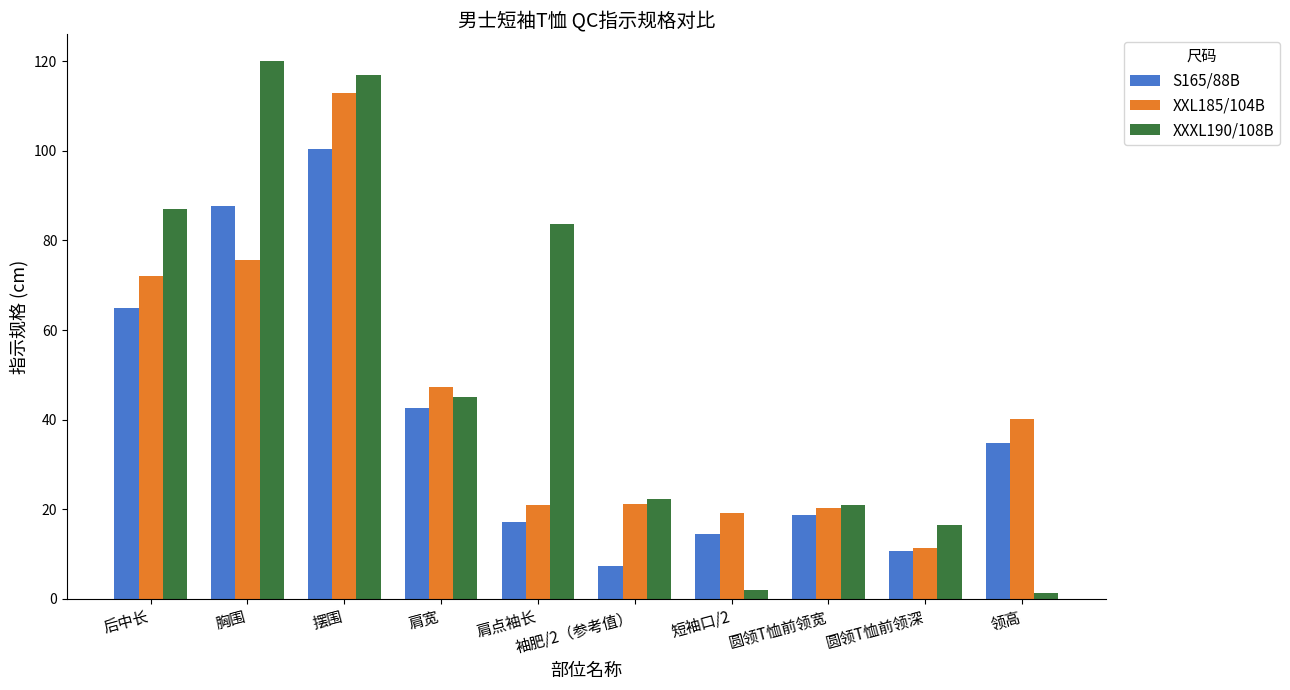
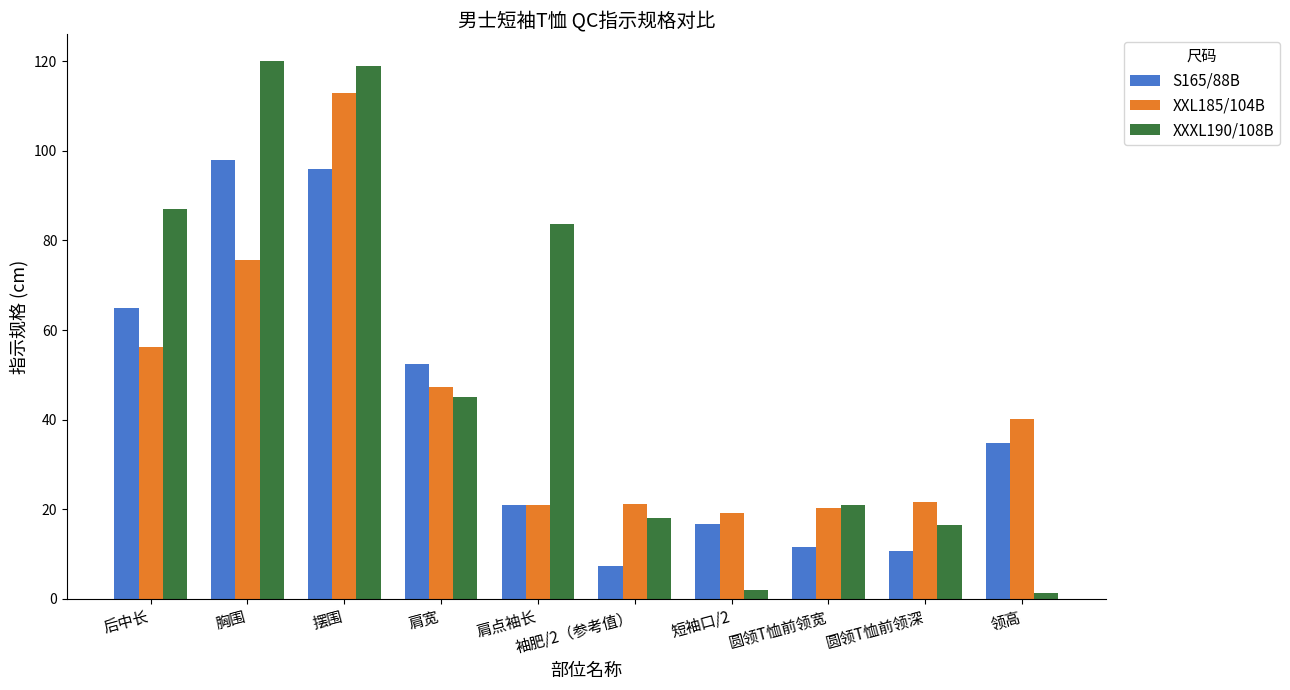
  {
    "S165/88B": {
      "后中长": 65,
-     "胸围": 88,
-     "摆围": 101,
-     "肩宽": 43,
-     "肩点袖长": 17,
+     "胸围": 98,
+     "摆围": 96,
+     "肩宽": 52,
+     "肩点袖长": 21,
      "袖肥/2（参考值）": 7,
-     "短袖口/2": 15,
-     "圆领T恤前领宽": 19,
+     "短袖口/2": 17,
+     "圆领T恤前领宽": 12,
      "圆领T恤前领深": 11,
      "领高": 35
    },
    "XXL185/104B": {
-     "后中长": 72,
+     "后中长": 56,
      "胸围": 76,
      "摆围": 113,
      "肩宽": 47,
      "肩点袖长": 21,
      "袖肥/2（参考值）": 21,
      "短袖口/2": 19,
      "圆领T恤前领宽": 20,
-     "圆领T恤前领深": 11,
+     "圆领T恤前领深": 22,
      "领高": 40
    },
    "XXXL190/108B": {
      "后中长": 87,
      "胸围": 120,
-     "摆围": 117,
+     "摆围": 119,
      "肩宽": 45,
      "肩点袖长": 84,
-     "袖肥/2（参考值）": 22,
+     "袖肥/2（参考值）": 18,
      "短袖口/2": 2,
      "圆领T恤前领宽": 21,
      "圆领T恤前领深": 17,
      "领高": 1
    }
  }
